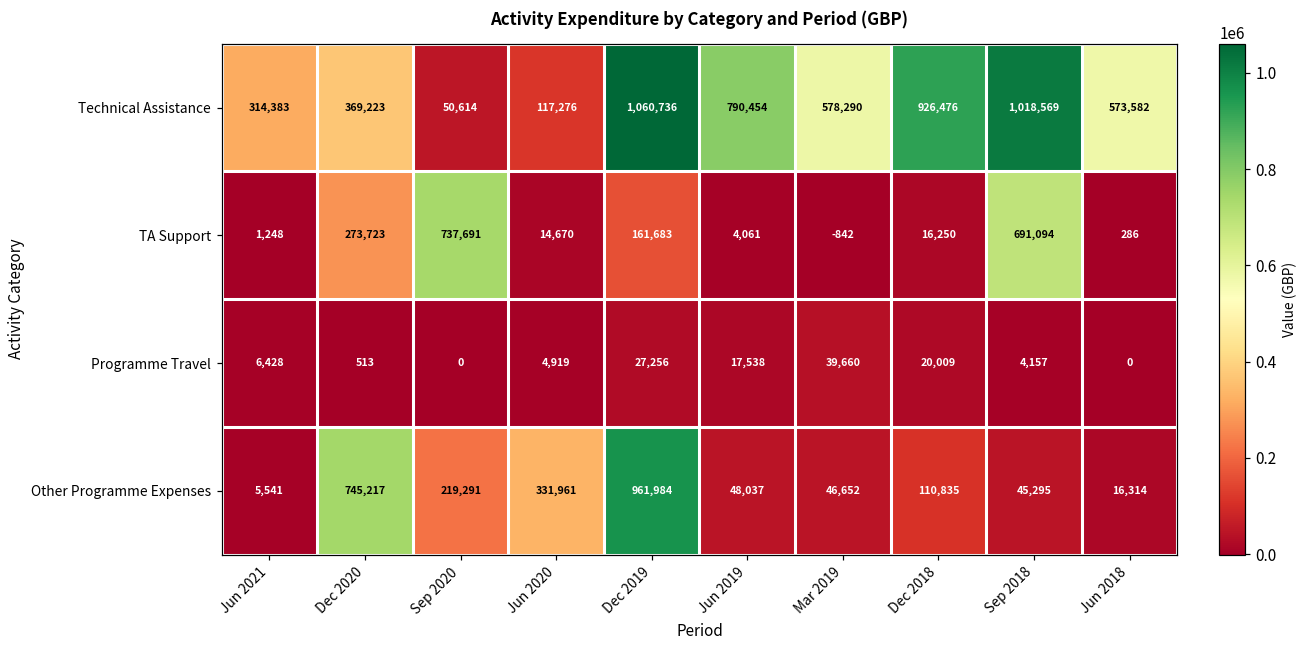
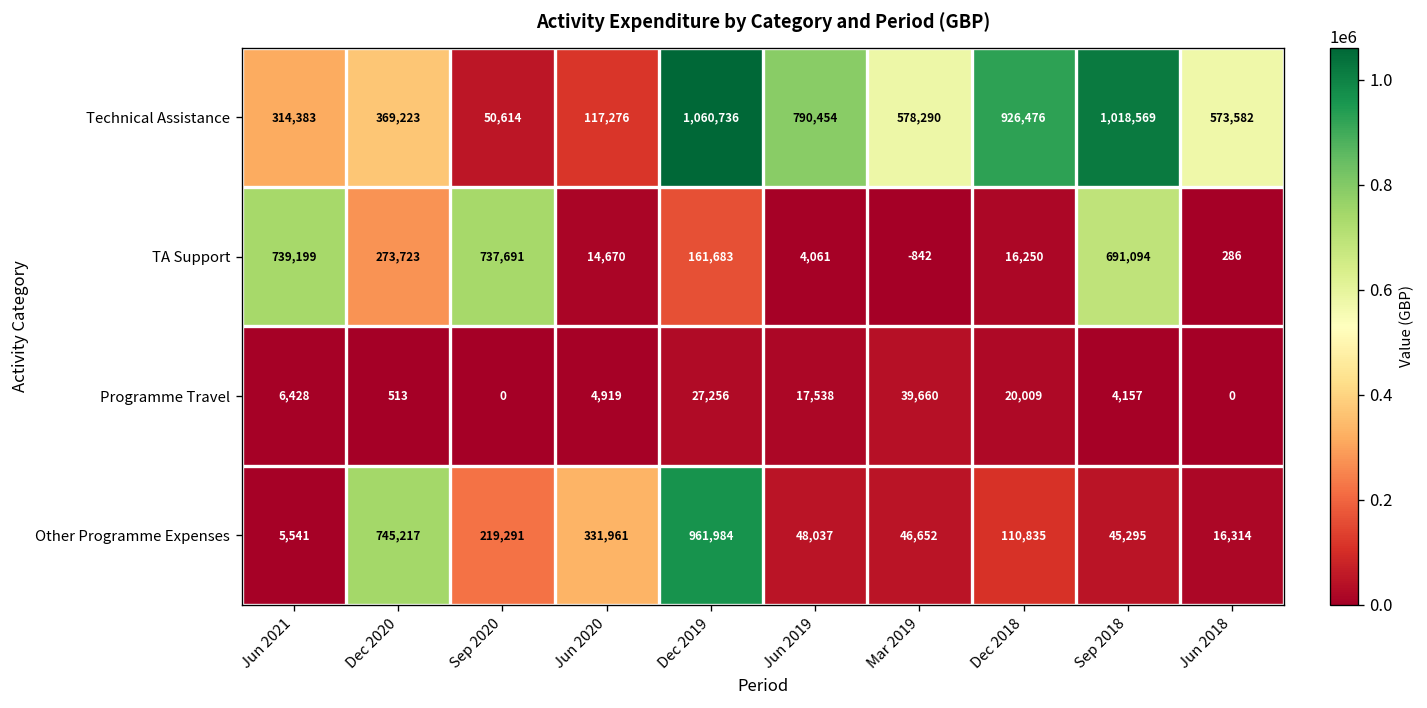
  {
    "Technical Assistance": {
      "Jun 2021": "314,383",
      "Dec 2020": "369,223",
      "Sep 2020": "50,614",
      "Jun 2020": "117,276",
      "Dec 2019": "1,060,736",
      "Jun 2019": "790,454",
      "Mar 2019": "578,290",
      "Dec 2018": "926,476",
      "Sep 2018": "1,018,569",
      "Jun 2018": "573,582"
    },
    "TA Support": {
-     "Jun 2021": "1,248",
+     "Jun 2021": "739,199",
      "Dec 2020": "273,723",
      "Sep 2020": "737,691",
      "Jun 2020": "14,670",
      "Dec 2019": "161,683",
      "Jun 2019": "4,061",
      "Mar 2019": "-842",
      "Dec 2018": "16,250",
      "Sep 2018": "691,094",
      "Jun 2018": "286"
    },
    "Programme Travel": {
      "Jun 2021": "6,428",
      "Dec 2020": "513",
      "Sep 2020": "0",
      "Jun 2020": "4,919",
      "Dec 2019": "27,256",
      "Jun 2019": "17,538",
      "Mar 2019": "39,660",
      "Dec 2018": "20,009",
      "Sep 2018": "4,157",
      "Jun 2018": "0"
    },
    "Other Programme Expenses": {
      "Jun 2021": "5,541",
      "Dec 2020": "745,217",
      "Sep 2020": "219,291",
      "Jun 2020": "331,961",
      "Dec 2019": "961,984",
      "Jun 2019": "48,037",
      "Mar 2019": "46,652",
      "Dec 2018": "110,835",
      "Sep 2018": "45,295",
      "Jun 2018": "16,314"
    }
  }
